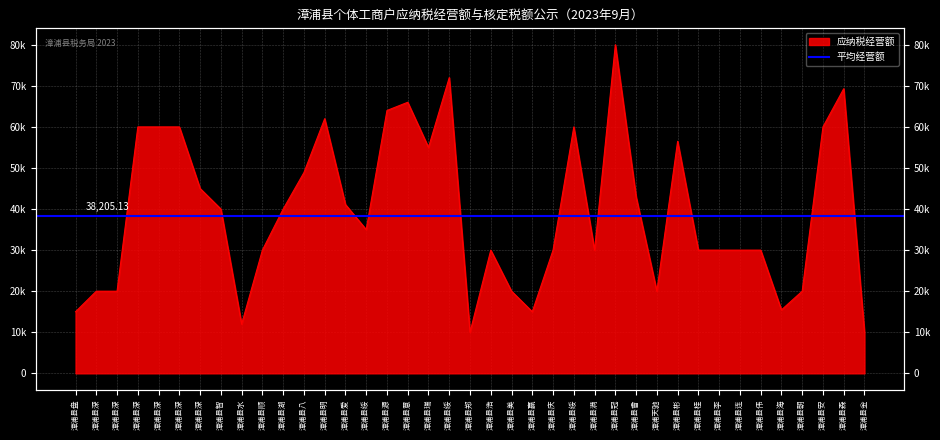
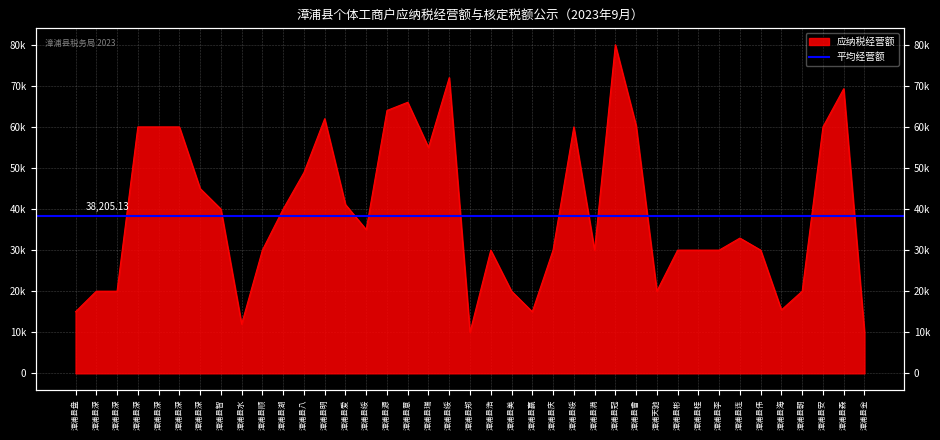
  {
    "漳浦县盘": 15000,
    "漳浦县智": 40000,
    "漳浦县水": 12000,
    "漳浦县顺": 30000,
    "漳浦县湖": 40000,
    "漳浦县八": 49000,
    "漳浦县明": 62000,
    "漳浦县爱": 41000,
    "漳浦县源": 64000,
    "漳浦县意": 66000,
    "漳浦县瑞": 55000,
    "漳浦县郑": 10000,
    "漳浦县浩": 30000,
    "漳浦县美": 20000,
    "漳浦县赢": 15000,
    "漳浦县庆": 30000,
    "漳浦县满": 30000,
    "漳浦县冠": 80000,
-   "漳浦县曾": 43000,
+   "漳浦县曾": 60000,
    "漳浦天驰": 20000,
-   "漳浦县彬": 56000,
+   "漳浦县彬": 30000,
    "漳浦县桂": 30000,
    "漳浦县李": 30000,
-   "漳浦县连": 30000,
+   "漳浦县连": 33000,
    "漳浦县伟": 30000,
    "漳浦县海": 15000,
    "漳浦县朝": 20000,
    "漳浦县安": 60000,
    "漳浦县森": 69000,
    "漳浦县金": 10000
  }
